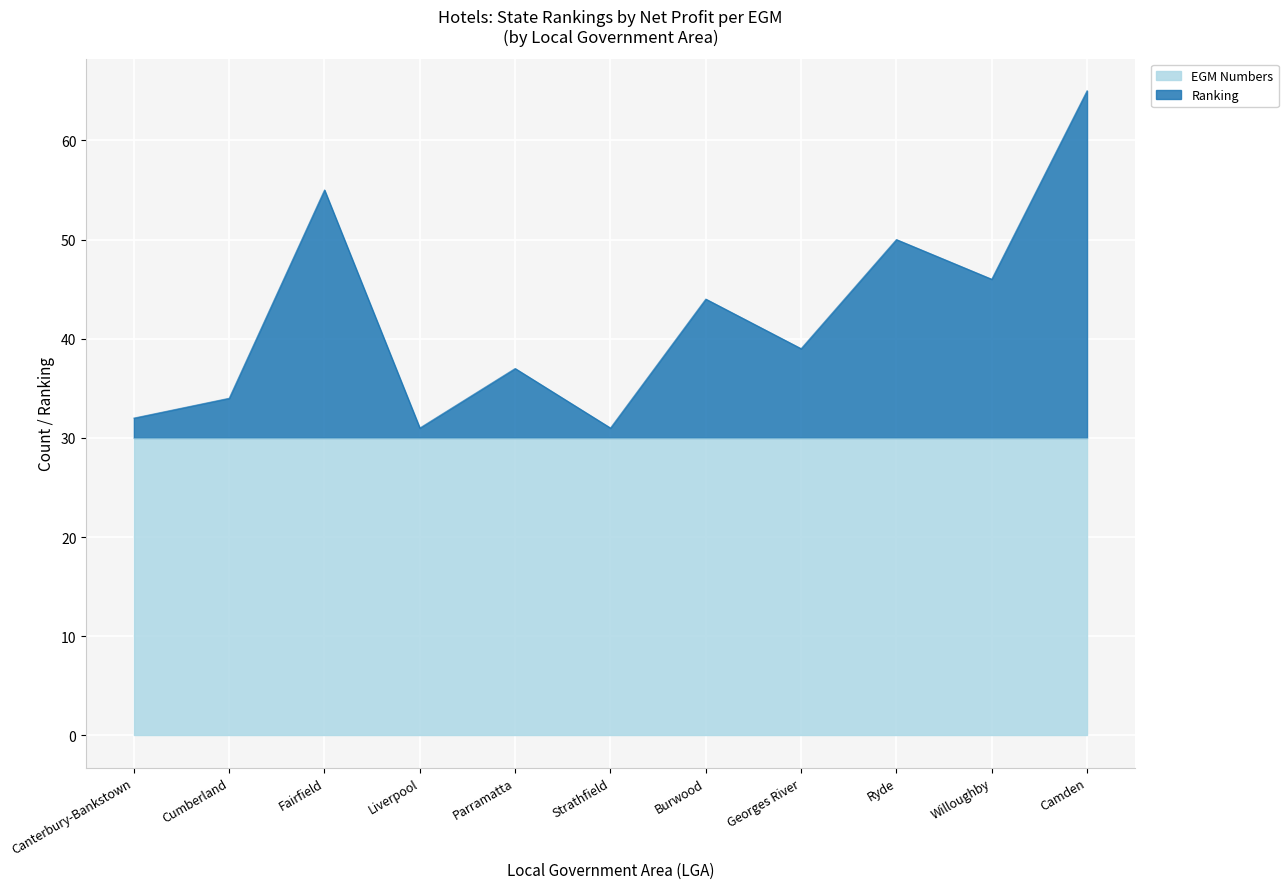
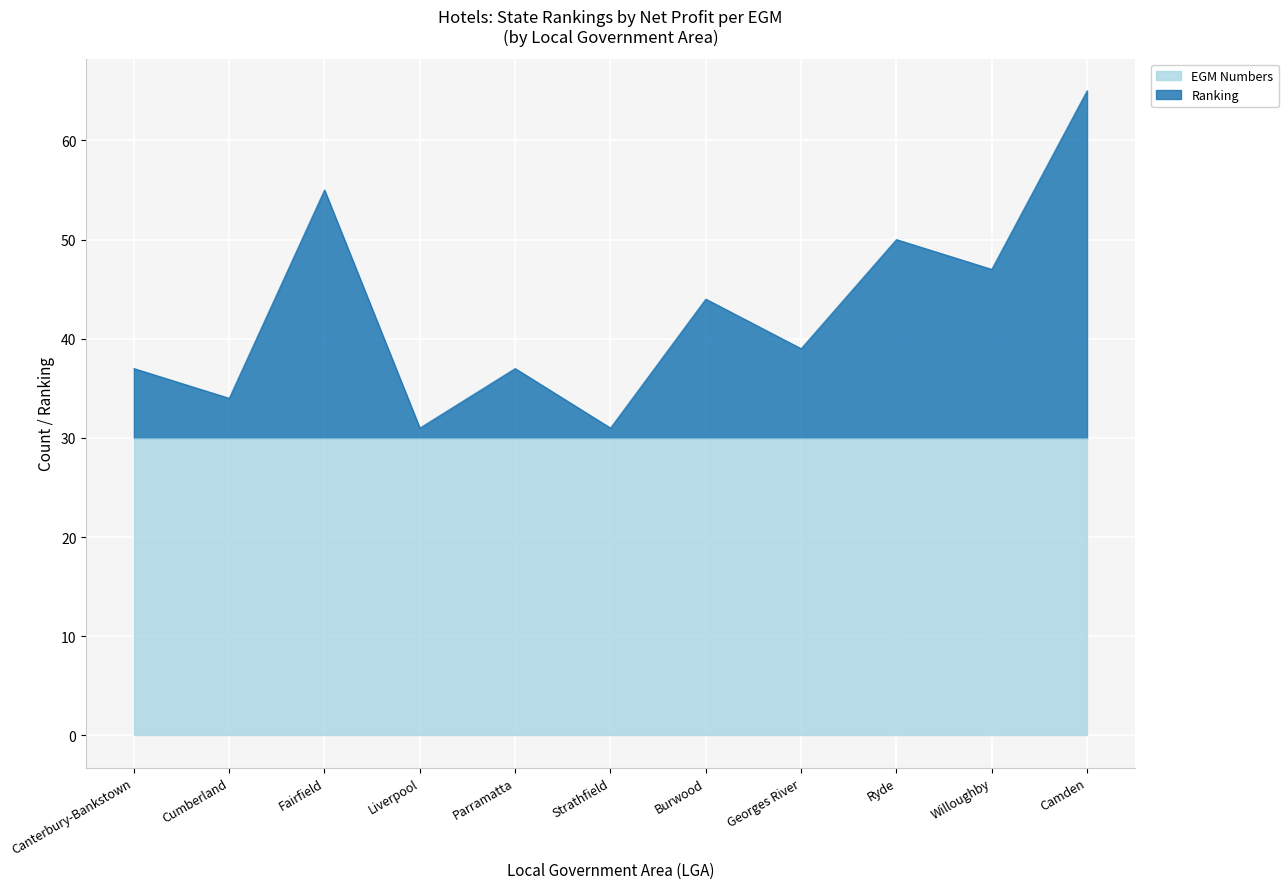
  {
    "EGM Numbers": {
      "Canterbury-Bankstown": 30,
      "Cumberland": 30,
      "Fairfield": 30,
      "Liverpool": 30,
      "Parramatta": 30,
      "Strathfield": 30,
      "Burwood": 30,
      "Georges River": 30,
      "Ryde": 30,
      "Willoughby": 30,
      "Camden": 30
    },
    "Ranking": {
-     "Canterbury-Bankstown": 32,
+     "Canterbury-Bankstown": 37,
      "Cumberland": 34,
      "Fairfield": 55,
      "Liverpool": 31,
      "Parramatta": 37,
      "Strathfield": 31,
      "Burwood": 44,
      "Georges River": 39,
      "Ryde": 50,
-     "Willoughby": 46,
+     "Willoughby": 47,
      "Camden": 65
    }
  }
